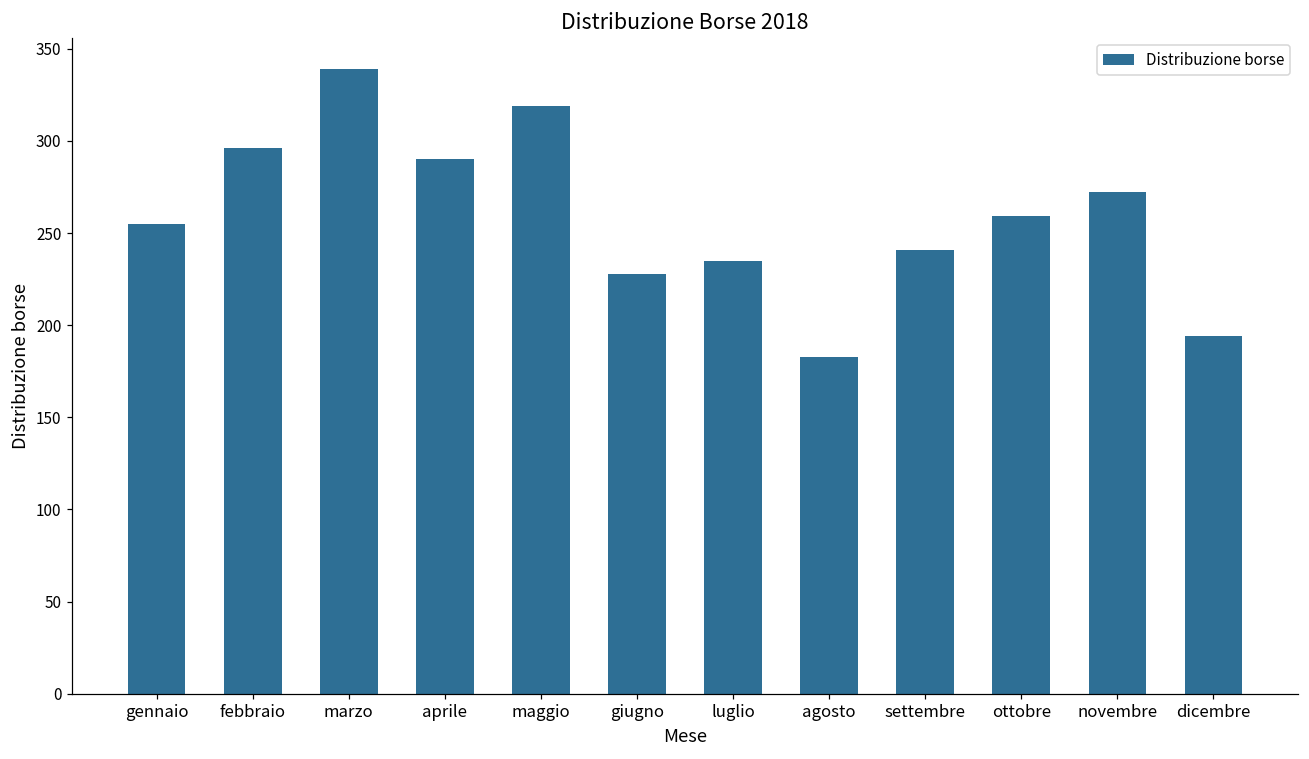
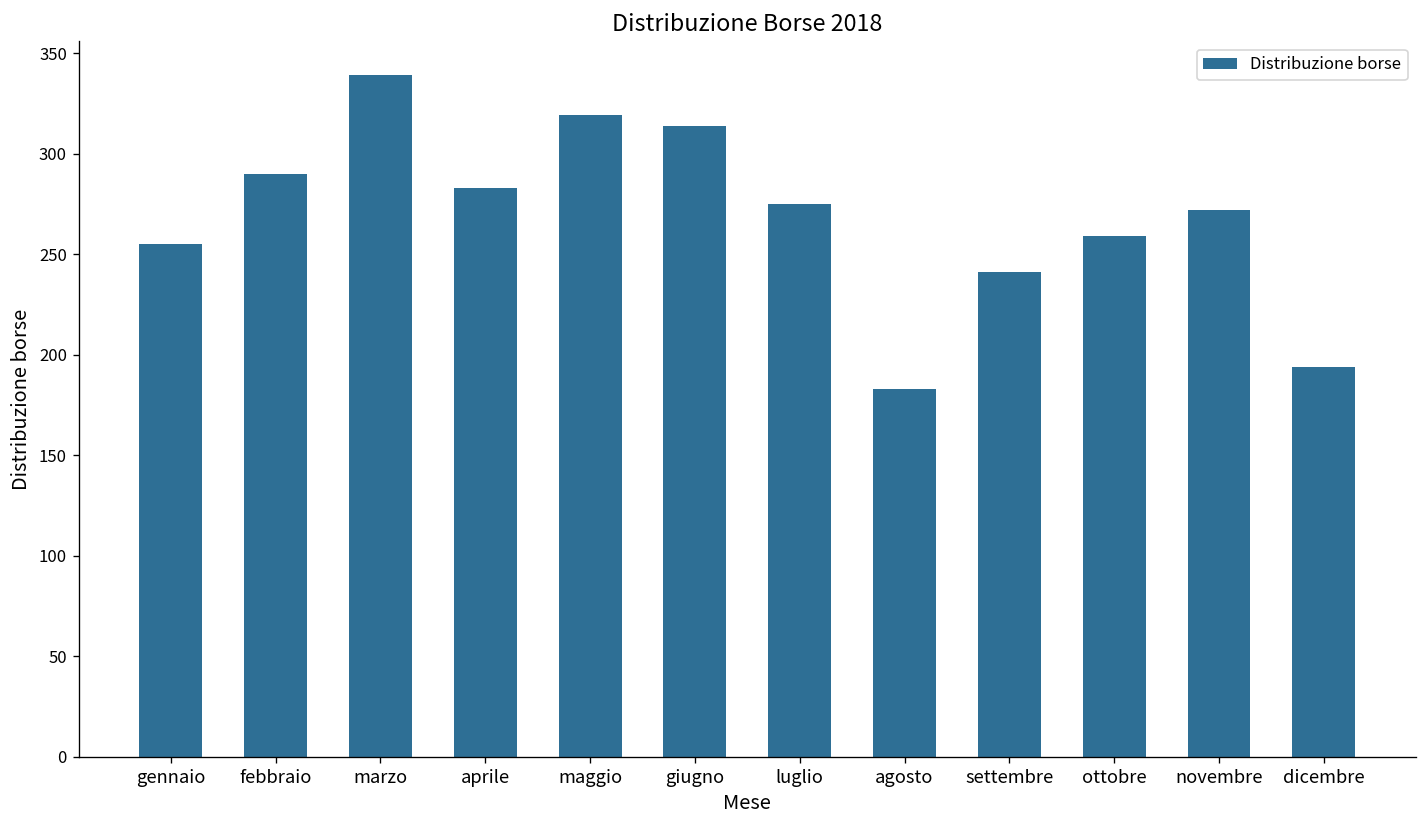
  {
    "gennaio": 255,
-   "febbraio": 296,
+   "febbraio": 290,
    "marzo": 339,
-   "aprile": 290,
+   "aprile": 283,
    "maggio": 319,
-   "giugno": 228,
-   "luglio": 235,
+   "giugno": 314,
+   "luglio": 275,
    "agosto": 183,
    "settembre": 241,
    "ottobre": 259,
    "novembre": 272,
    "dicembre": 194
  }
